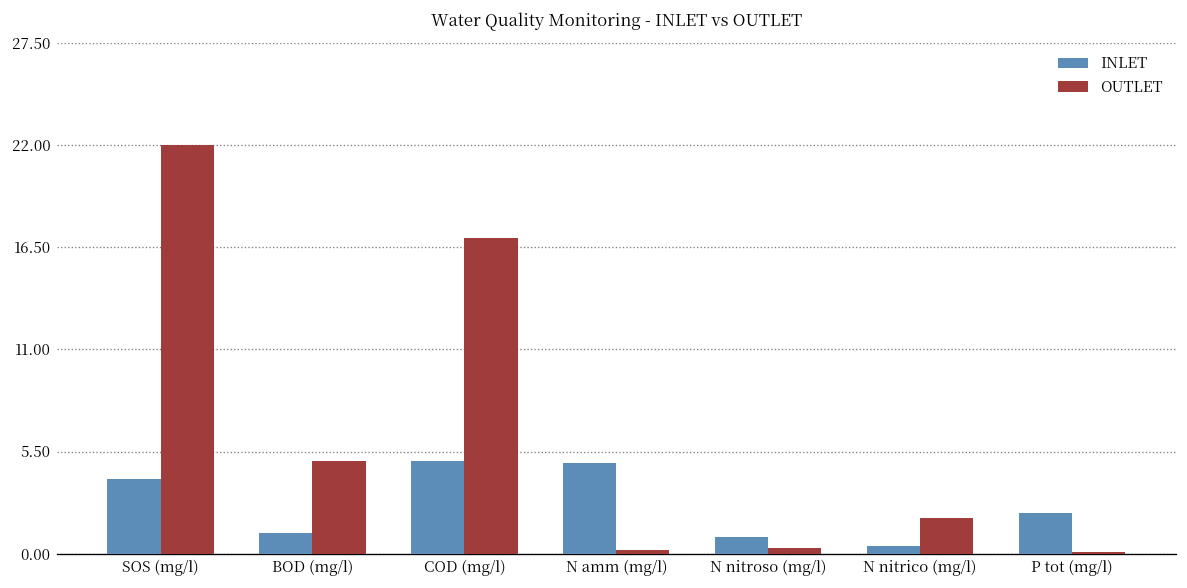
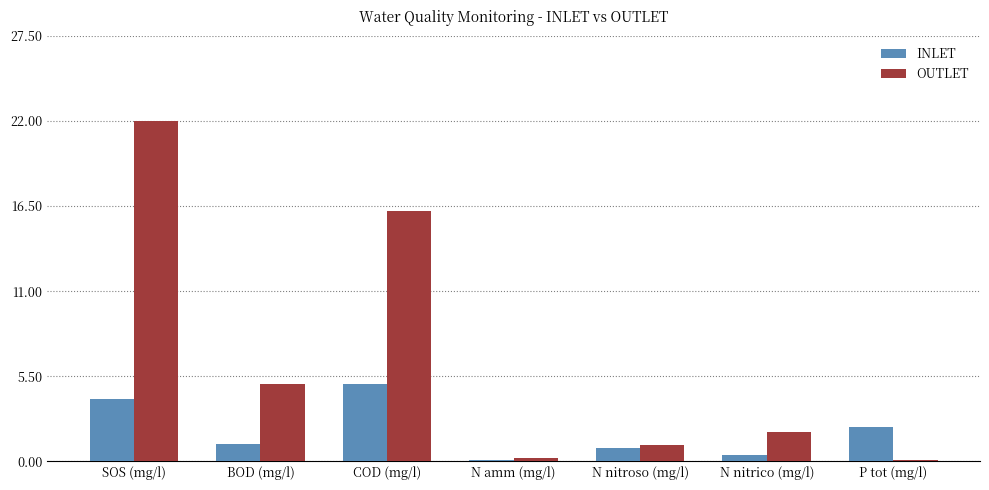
  {
    "INLET": {
      "SOS (mg/l)": 4.0,
      "BOD (mg/l)": 1.1,
      "COD (mg/l)": 5.0,
-     "N amm (mg/l)": 4.9,
+     "N amm (mg/l)": 0.1,
      "N nitroso (mg/l)": 0.9,
      "N nitrico (mg/l)": 0.4,
      "P tot (mg/l)": 2.2
    },
    "OUTLET": {
      "SOS (mg/l)": 22.0,
      "BOD (mg/l)": 5.0,
-     "COD (mg/l)": 17.0,
+     "COD (mg/l)": 16.2,
      "N amm (mg/l)": 0.2,
-     "N nitroso (mg/l)": 0.3,
+     "N nitroso (mg/l)": 1.0,
      "N nitrico (mg/l)": 1.9
    }
  }
